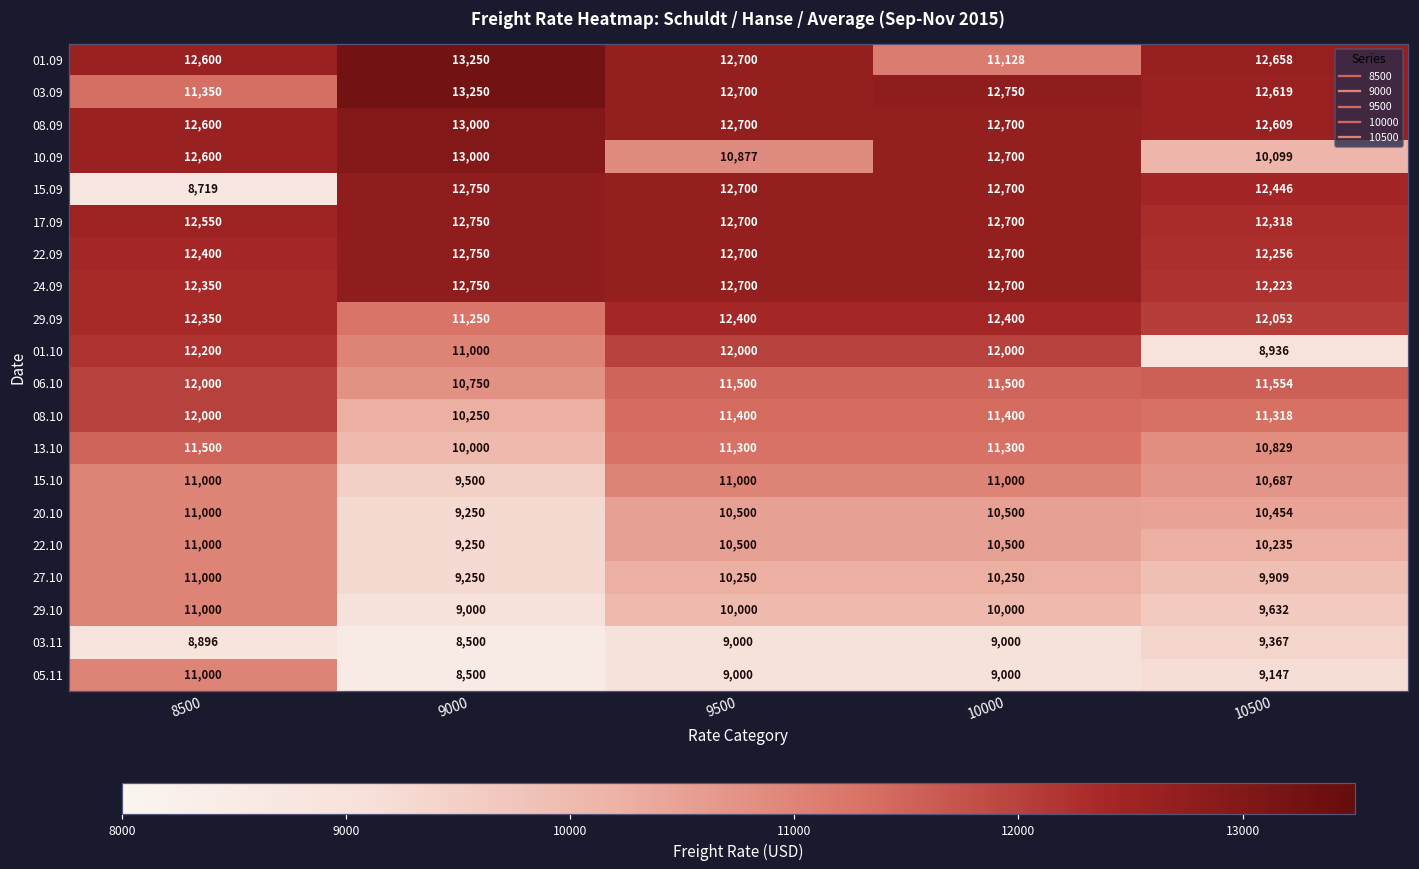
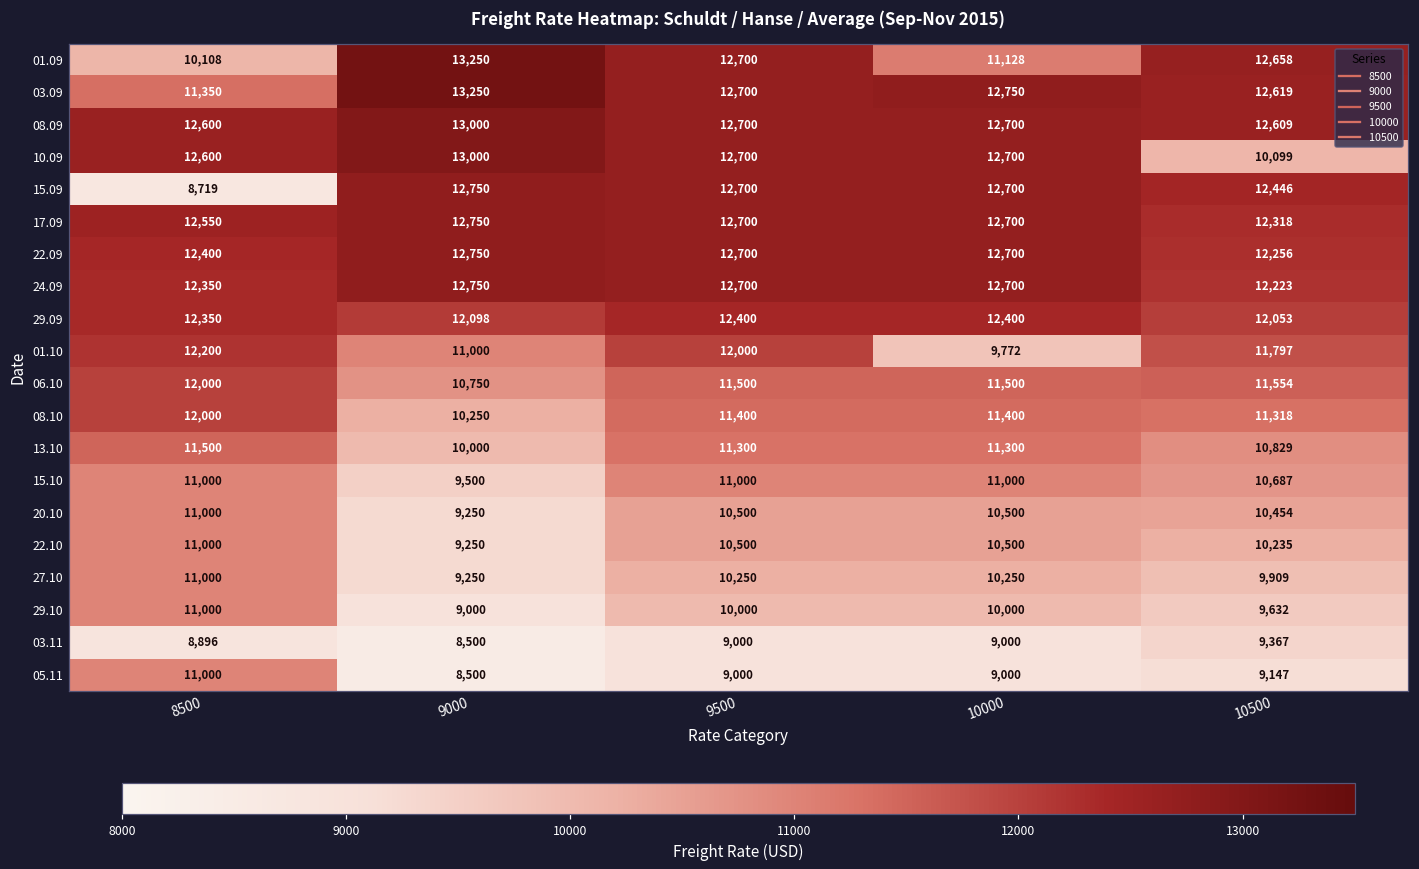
  {
    "01.09": {
-     "8500": "12,600",
+     "8500": "10,108",
      "9000": "13,250",
      "9500": "12,700",
      "10000": "11,128",
      "10500": "12,658"
    },
    "03.09": {
      "8500": "11,350",
      "9000": "13,250",
      "9500": "12,700",
      "10000": "12,750",
      "10500": "12,619"
    },
    "08.09": {
      "8500": "12,600",
      "9000": "13,000",
      "9500": "12,700",
      "10000": "12,700",
      "10500": "12,609"
    },
    "10.09": {
      "8500": "12,600",
      "9000": "13,000",
-     "9500": "10,877",
+     "9500": "12,700",
      "10000": "12,700",
      "10500": "10,099"
    },
    "15.09": {
      "8500": "8,719",
      "9000": "12,750",
      "9500": "12,700",
      "10000": "12,700",
      "10500": "12,446"
    },
    "17.09": {
      "8500": "12,550",
      "9000": "12,750",
      "9500": "12,700",
      "10000": "12,700",
      "10500": "12,318"
    },
    "22.09": {
      "8500": "12,400",
      "9000": "12,750",
      "9500": "12,700",
      "10000": "12,700",
      "10500": "12,256"
    },
    "24.09": {
      "8500": "12,350",
      "9000": "12,750",
      "9500": "12,700",
      "10000": "12,700",
      "10500": "12,223"
    },
    "29.09": {
      "8500": "12,350",
-     "9000": "11,250",
+     "9000": "12,098",
      "9500": "12,400",
      "10000": "12,400",
      "10500": "12,053"
    },
    "01.10": {
      "8500": "12,200",
      "9000": "11,000",
      "9500": "12,000",
-     "10000": "12,000",
-     "10500": "8,936"
+     "10000": "9,772",
+     "10500": "11,797"
    },
    "06.10": {
      "8500": "12,000",
      "9000": "10,750",
      "9500": "11,500",
      "10000": "11,500",
      "10500": "11,554"
    },
    "08.10": {
      "8500": "12,000",
      "9000": "10,250",
      "9500": "11,400",
      "10000": "11,400",
      "10500": "11,318"
    },
    "13.10": {
      "8500": "11,500",
      "9000": "10,000",
      "9500": "11,300",
      "10000": "11,300",
      "10500": "10,829"
    },
    "15.10": {
      "8500": "11,000",
      "9000": "9,500",
      "9500": "11,000",
      "10000": "11,000",
      "10500": "10,687"
    },
    "20.10": {
      "8500": "11,000",
      "9000": "9,250",
      "9500": "10,500",
      "10000": "10,500",
      "10500": "10,454"
    },
    "22.10": {
      "8500": "11,000",
      "9000": "9,250",
      "9500": "10,500",
      "10000": "10,500",
      "10500": "10,235"
    },
    "27.10": {
      "8500": "11,000",
      "9000": "9,250",
      "9500": "10,250",
      "10000": "10,250",
      "10500": "9,909"
    },
    "29.10": {
      "8500": "11,000",
      "9000": "9,000",
      "9500": "10,000",
      "10000": "10,000",
      "10500": "9,632"
    },
    "03.11": {
      "8500": "8,896",
      "9000": "8,500",
      "9500": "9,000",
      "10000": "9,000",
      "10500": "9,367"
    },
    "05.11": {
      "8500": "11,000",
      "9000": "8,500",
      "9500": "9,000",
      "10000": "9,000",
      "10500": "9,147"
    }
  }
